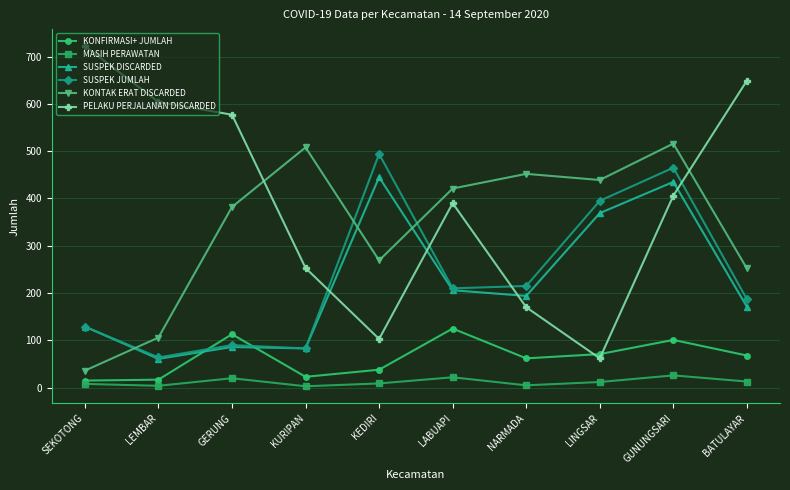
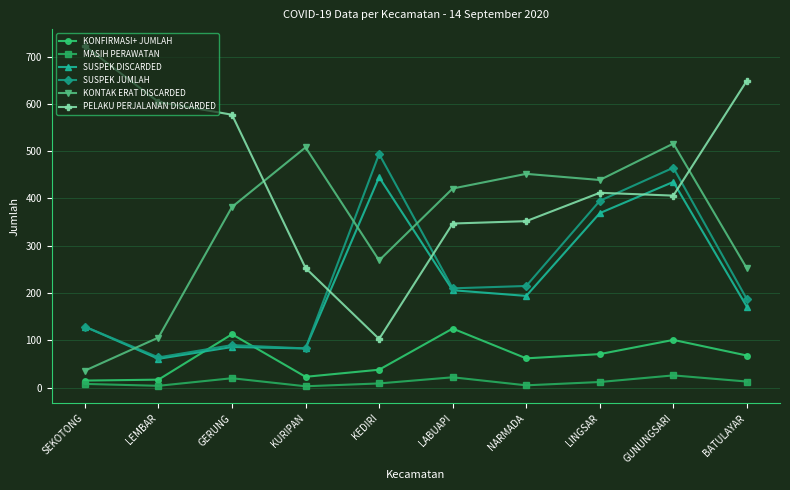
  {
    "PELAKU PERJALANAN DISCARDED": {
      "GERUNG": 580,
      "KURIPAN": 250,
      "KEDIRI": 100,
-     "LABUAPI": 390,
-     "NARMADA": 170,
-     "LINGSAR": 60,
+     "LABUAPI": 350,
+     "NARMADA": 350,
+     "LINGSAR": 410,
      "GUNUNGSARI": 410,
      "BATULAYAR": 650
    }
  }
